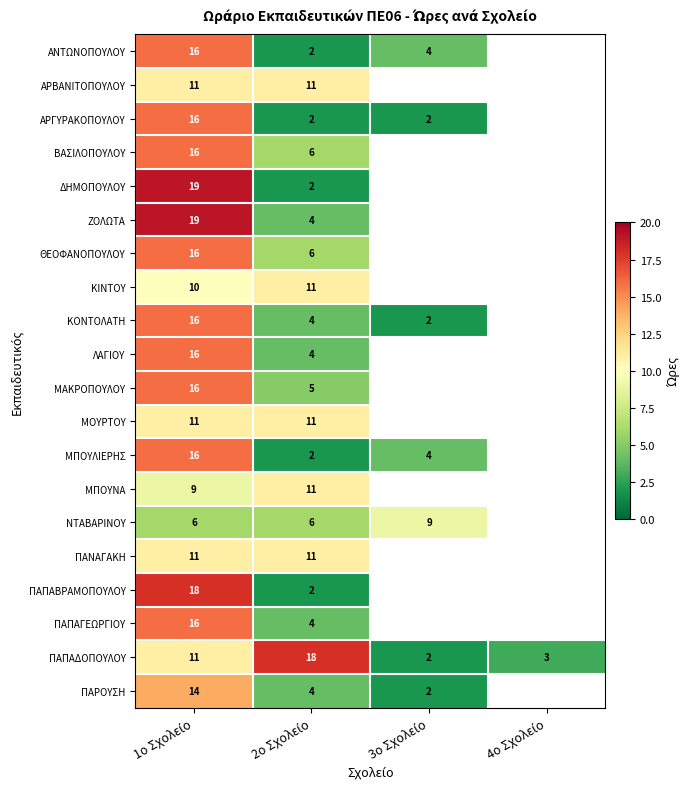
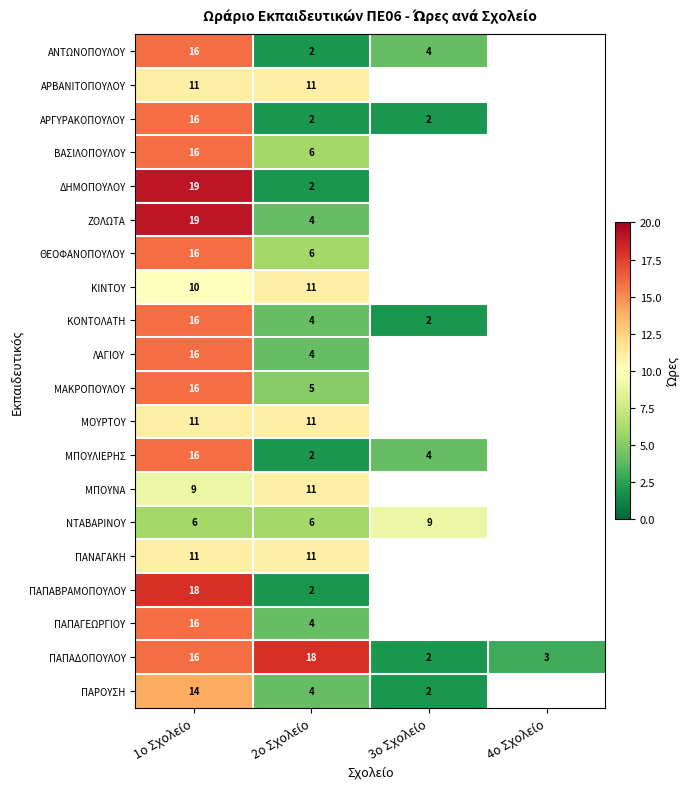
  {
    "ΑΝΤΩΝΟΠΟΥΛΟΥ": {
      "1ο Σχολείο": 16,
      "2ο Σχολείο": 2,
      "3ο Σχολείο": 4
    },
    "ΑΡΒΑΝΙΤΟΠΟΥΛΟΥ": {
      "1ο Σχολείο": 11,
      "2ο Σχολείο": 11
    },
    "ΑΡΓΥΡΑΚΟΠΟΥΛΟΥ": {
      "1ο Σχολείο": 16,
      "2ο Σχολείο": 2,
      "3ο Σχολείο": 2
    },
    "ΒΑΣΙΛΟΠΟΥΛΟΥ": {
      "1ο Σχολείο": 16,
      "2ο Σχολείο": 6
    },
    "ΔΗΜΟΠΟΥΛΟΥ": {
      "1ο Σχολείο": 19,
      "2ο Σχολείο": 2
    },
    "ΖΟΛΩΤΑ": {
      "1ο Σχολείο": 19,
      "2ο Σχολείο": 4
    },
    "ΘΕΟΦΑΝΟΠΟΥΛΟΥ": {
      "1ο Σχολείο": 16,
      "2ο Σχολείο": 6
    },
    "ΚΙΝΤΟΥ": {
      "1ο Σχολείο": 10,
      "2ο Σχολείο": 11
    },
    "ΚΟΝΤΟΛΑΤΗ": {
      "1ο Σχολείο": 16,
      "2ο Σχολείο": 4,
      "3ο Σχολείο": 2
    },
    "ΛΑΓΙΟΥ": {
      "1ο Σχολείο": 16,
      "2ο Σχολείο": 4
    },
    "ΜΑΚΡΟΠΟΥΛΟΥ": {
      "1ο Σχολείο": 16,
      "2ο Σχολείο": 5
    },
    "ΜΟΥΡΤΟΥ": {
      "1ο Σχολείο": 11,
      "2ο Σχολείο": 11
    },
    "ΜΠΟΥΛΙΕΡΗΣ": {
      "1ο Σχολείο": 16,
      "2ο Σχολείο": 2,
      "3ο Σχολείο": 4
    },
    "ΜΠΟΥΝΑ": {
      "1ο Σχολείο": 9,
      "2ο Σχολείο": 11
    },
    "ΝΤΑΒΑΡΙΝΟΥ": {
      "1ο Σχολείο": 6,
      "2ο Σχολείο": 6,
      "3ο Σχολείο": 9
    },
    "ΠΑΝΑΓΑΚΗ": {
      "1ο Σχολείο": 11,
      "2ο Σχολείο": 11
    },
    "ΠΑΠΑΒΡΑΜΟΠΟΥΛΟΥ": {
      "1ο Σχολείο": 18,
      "2ο Σχολείο": 2
    },
    "ΠΑΠΑΓΕΩΡΓΙΟΥ": {
      "1ο Σχολείο": 16,
      "2ο Σχολείο": 4
    },
    "ΠΑΠΑΔΟΠΟΥΛΟΥ": {
-     "1ο Σχολείο": 11,
+     "1ο Σχολείο": 16,
      "2ο Σχολείο": 18,
      "3ο Σχολείο": 2,
      "4ο Σχολείο": 3
    },
    "ΠΑΡΟΥΣΗ": {
      "1ο Σχολείο": 14,
      "2ο Σχολείο": 4,
      "3ο Σχολείο": 2
    }
  }
